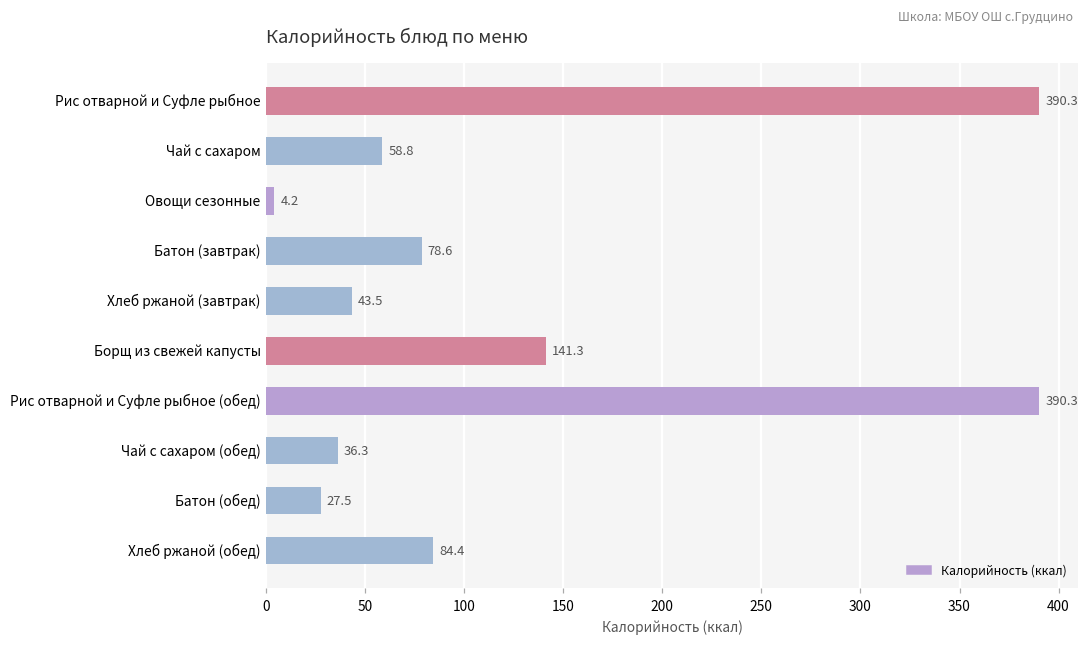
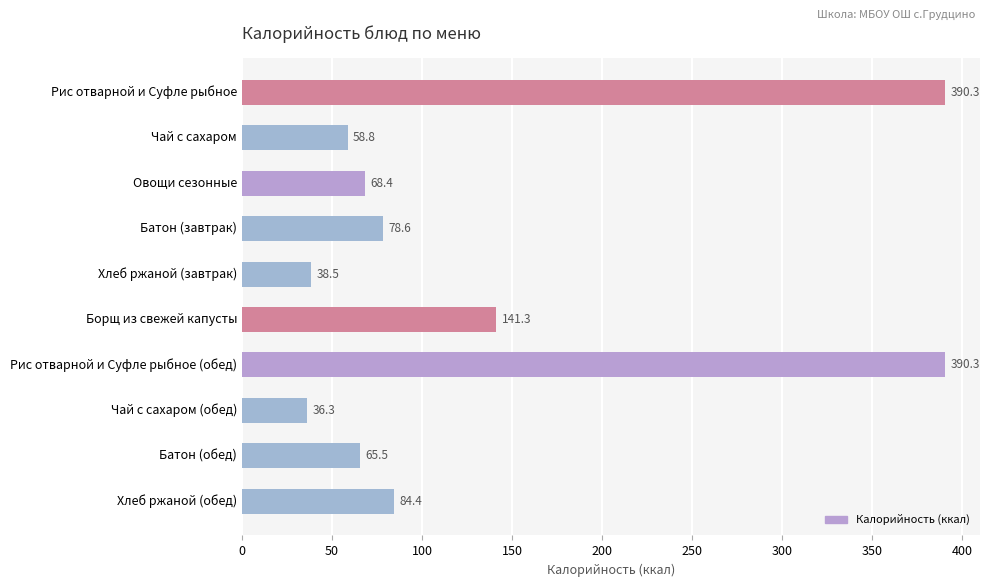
  {
    "Рис отварной и Суфле рыбное": 390.3,
    "Чай с сахаром": 58.8,
-   "Овощи сезонные": 4.2,
+   "Овощи сезонные": 68.4,
    "Батон (завтрак)": 78.6,
-   "Хлеб ржаной (завтрак)": 43.5,
+   "Хлеб ржаной (завтрак)": 38.5,
    "Борщ из свежей капусты": 141.3,
    "Рис отварной и Суфле рыбное (обед)": 390.3,
    "Чай с сахаром (обед)": 36.3,
-   "Батон (обед)": 27.5,
+   "Батон (обед)": 65.5,
    "Хлеб ржаной (обед)": 84.4
  }
